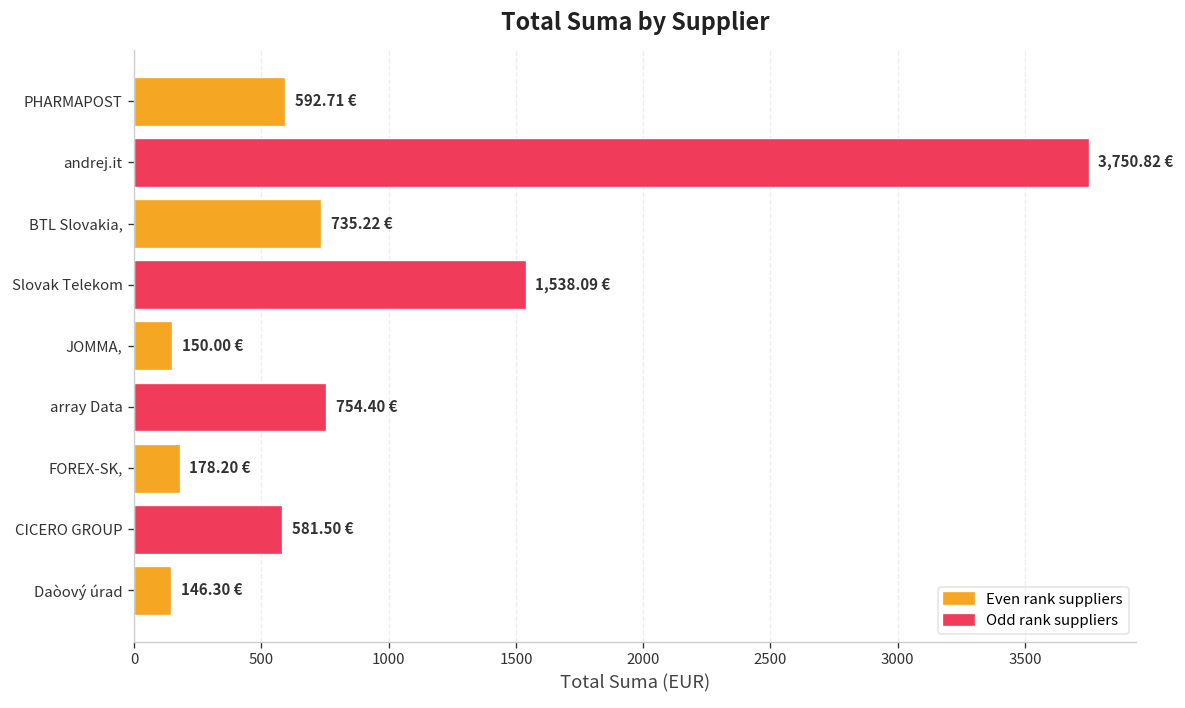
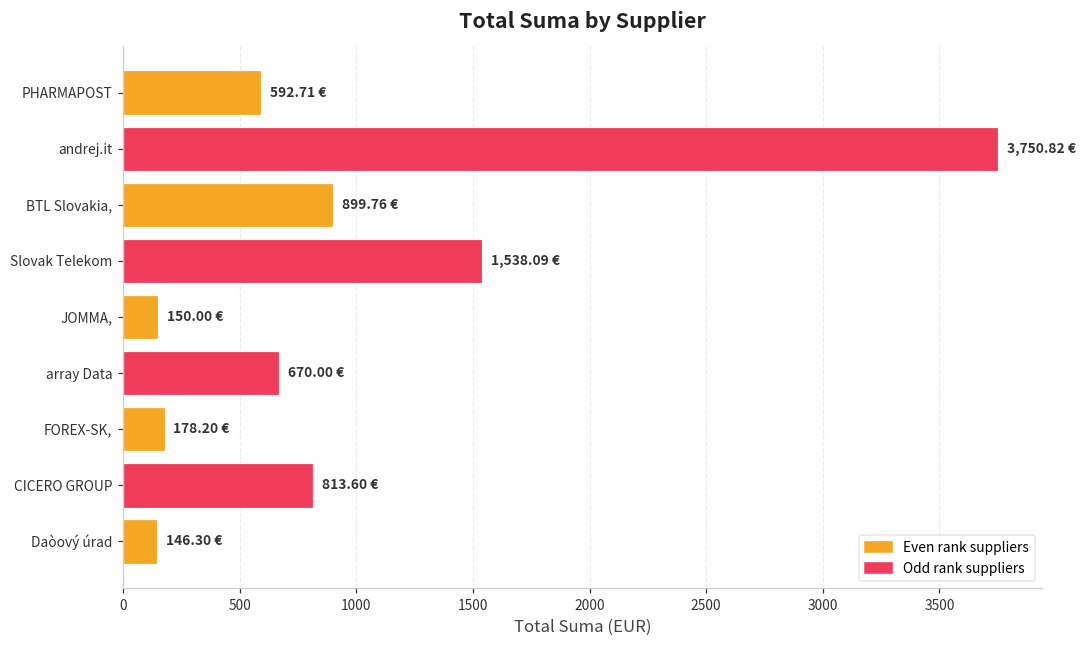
  {
    "PHARMAPOST": "592.71",
    "andrej.it": "3,750.82",
-   "BTL Slovakia,": "735.22",
+   "BTL Slovakia,": "899.76",
    "Slovak Telekom": "1,538.09",
    "JOMMA,": "150.00",
-   "array Data": "754.40",
+   "array Data": "670.00",
    "FOREX-SK,": "178.20",
-   "CICERO GROUP": "581.50",
+   "CICERO GROUP": "813.60",
    "Daòový úrad": "146.30"
  }
